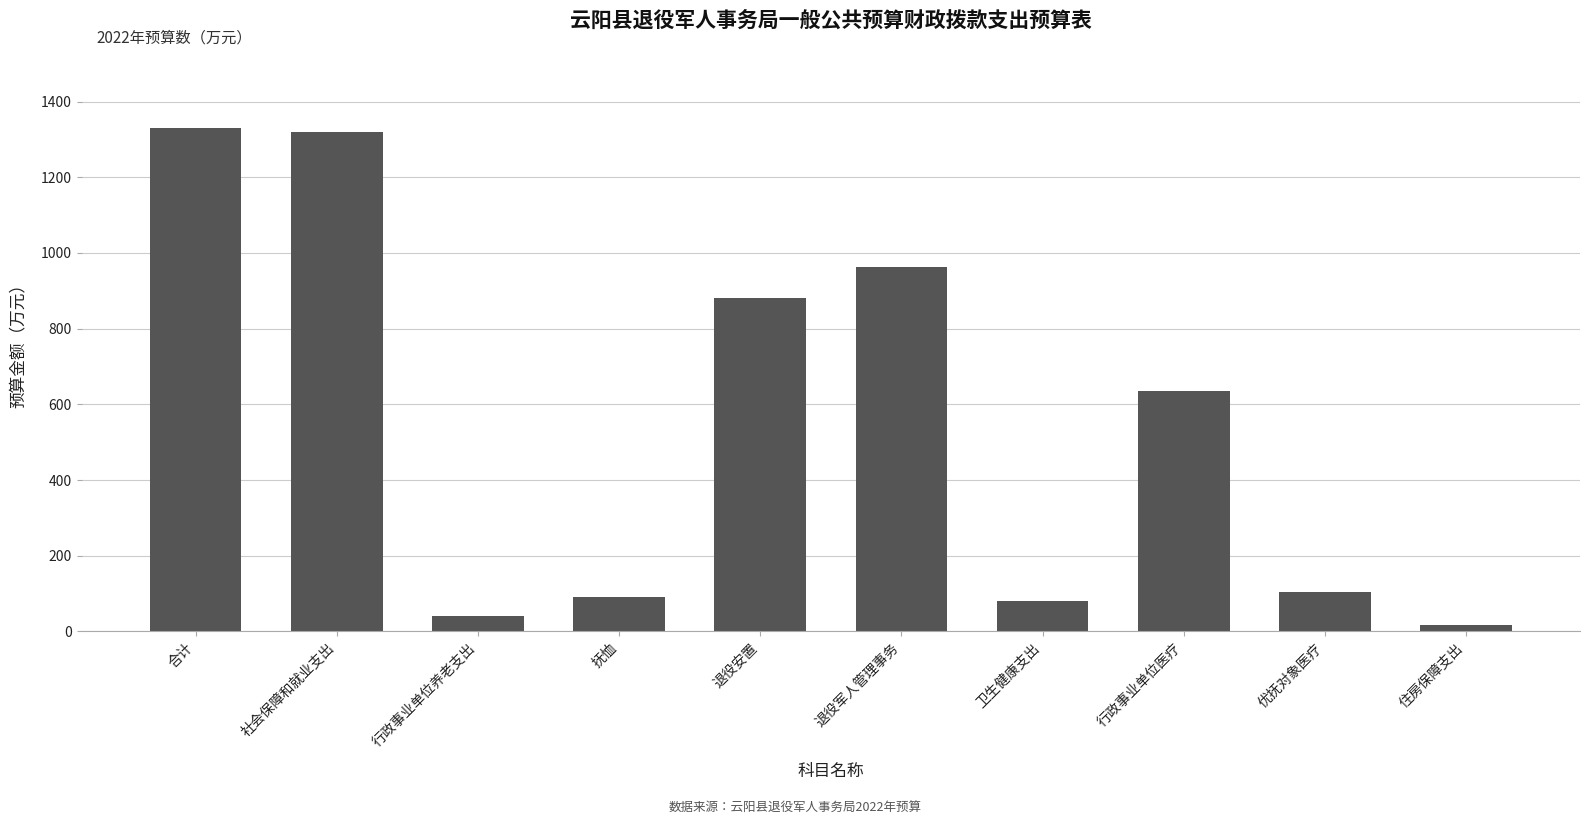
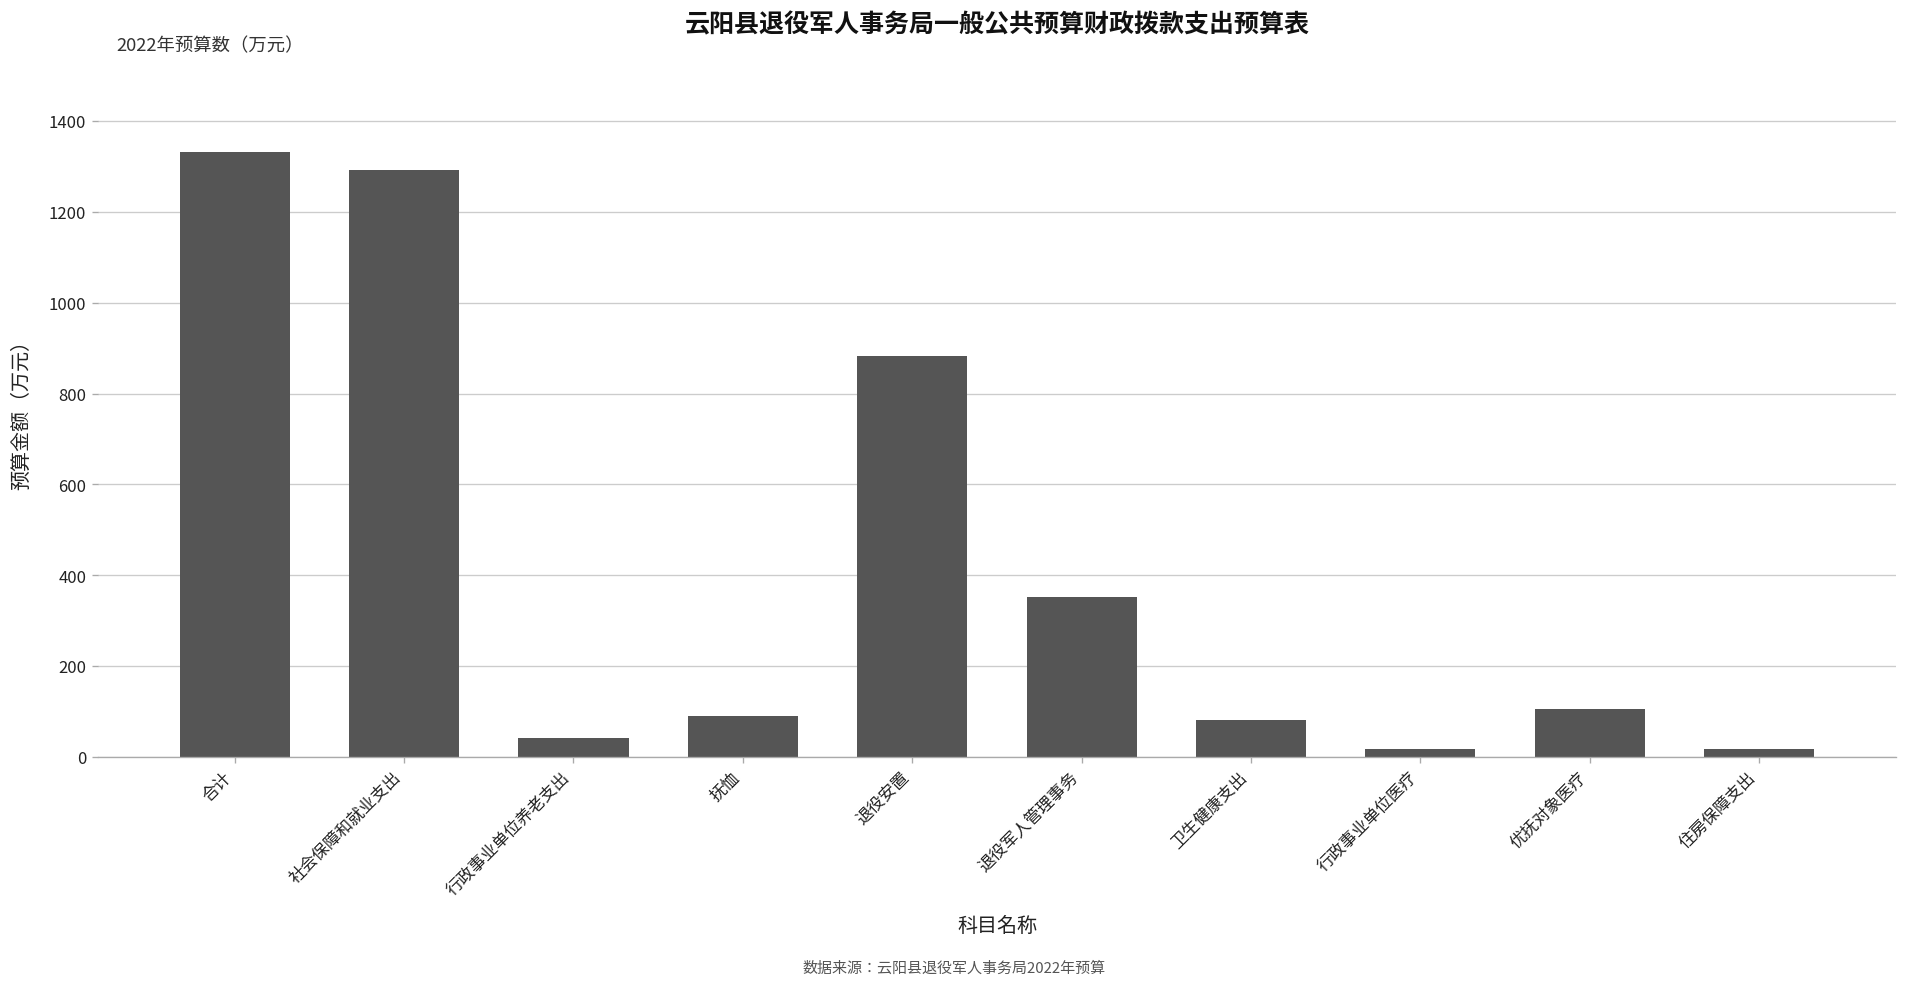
  {
    "合计": 1330,
-   "社会保障和就业支出": 1320,
+   "社会保障和就业支出": 1290,
    "行政事业单位养老支出": 40,
    "抚恤": 90,
    "退役安置": 880,
-   "退役军人管理事务": 960,
+   "退役军人管理事务": 350,
    "卫生健康支出": 80,
-   "行政事业单位医疗": 640,
+   "行政事业单位医疗": 20,
    "优抚对象医疗": 100,
    "住房保障支出": 20
  }
